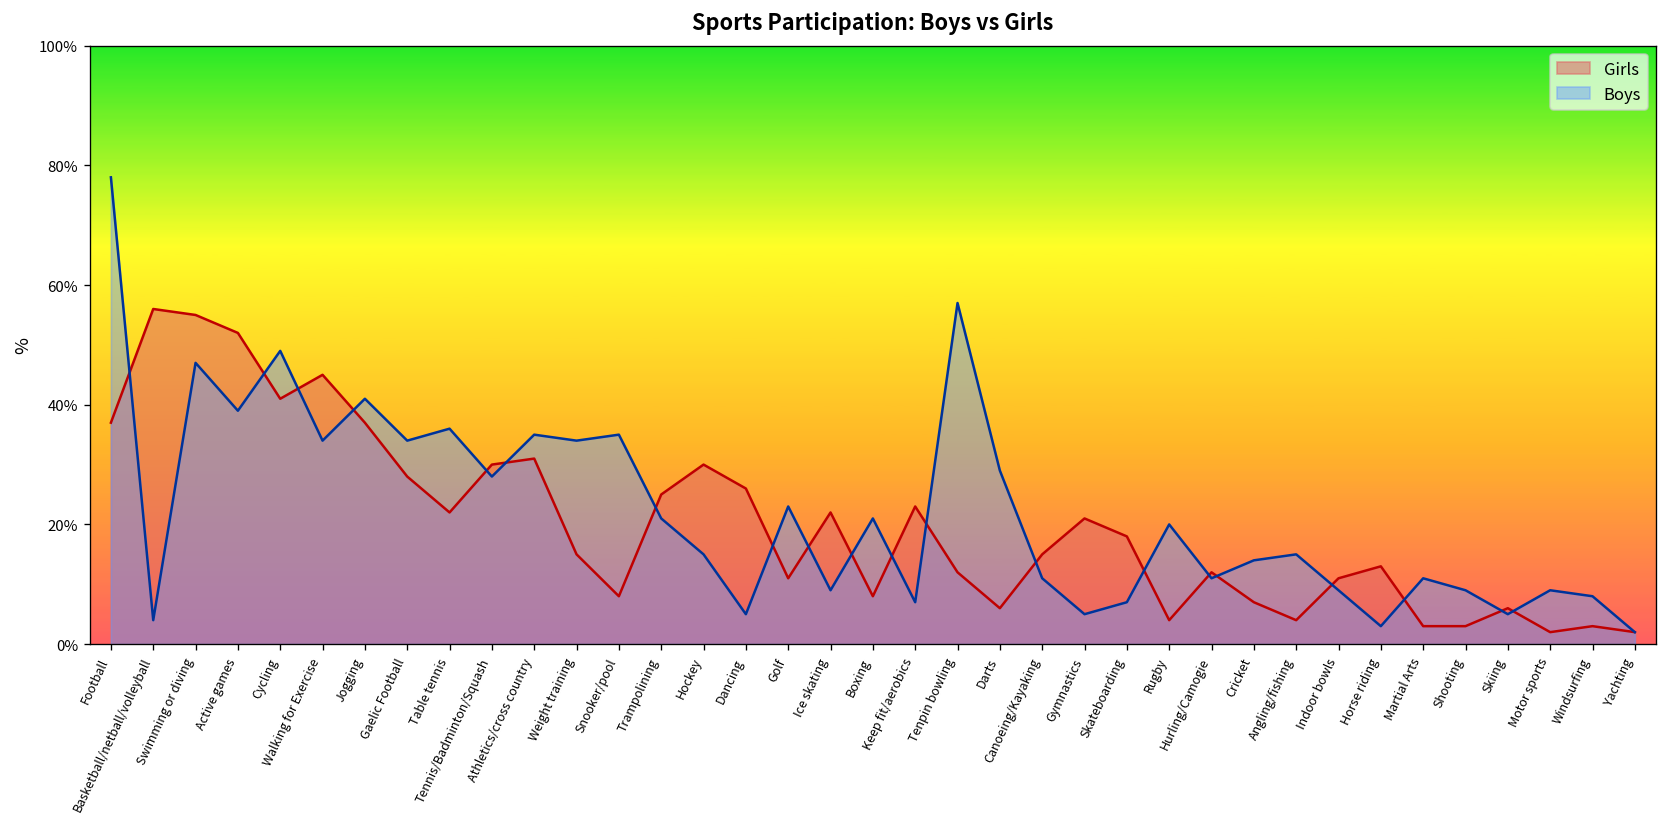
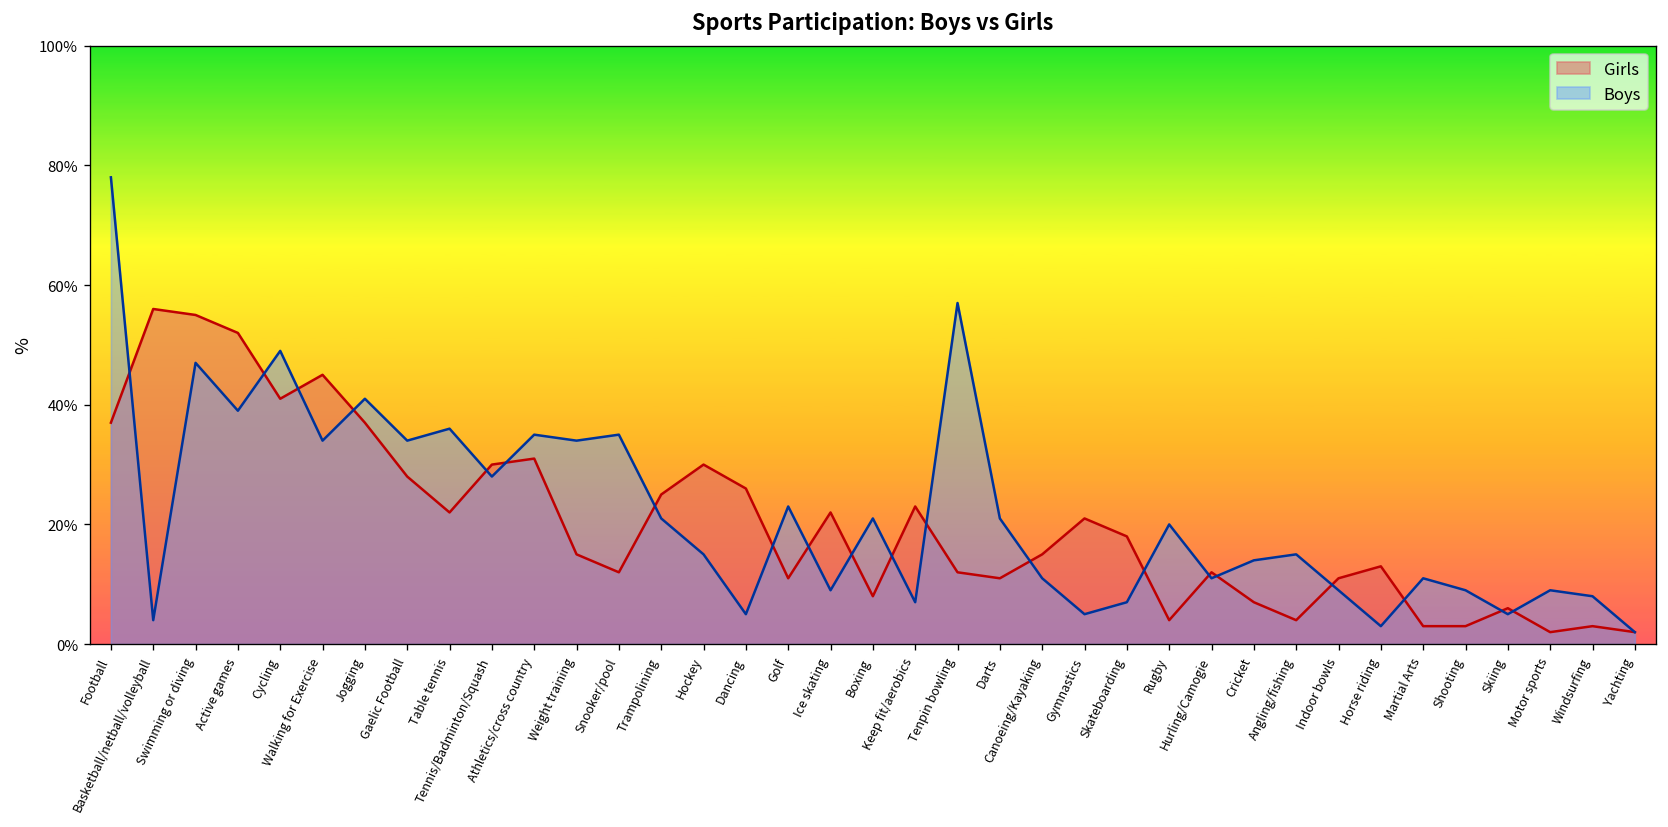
  {
    "Girls": {
      "Football": "37%",
      "Basketball/netball/volleyball": "56%",
      "Swimming or diving": "55%",
      "Active games": "52%",
      "Cycling": "41%",
      "Walking for Exercise": "45%",
      "Jogging": "37%",
      "Gaelic Football": "28%",
      "Table tennis": "22%",
      "Tennis/Badminton/Squash": "30%",
      "Athletics/cross country": "31%",
      "Weight training": "15%",
-     "Snooker/pool": "8%",
+     "Snooker/pool": "12%",
      "Trampolining": "25%",
      "Hockey": "30%",
      "Dancing": "26%",
      "Golf": "11%",
      "Ice skating": "22%",
      "Boxing": "8%",
      "Keep fit/aerobics": "23%",
      "Tenpin bowling": "12%",
-     "Darts": "6%",
+     "Darts": "11%",
      "Canoeing/Kayaking": "15%",
      "Gymnastics": "21%",
      "Skateboarding": "18%",
      "Rugby": "4%",
      "Hurling/Camogie": "12%",
      "Cricket": "7%",
      "Angling/fishing": "4%",
      "Indoor bowls": "11%",
      "Horse riding": "13%",
      "Martial Arts": "3%",
      "Shooting": "3%",
      "Skiing": "6%",
      "Motor sports": "2%",
      "Windsurfing": "3%"
    },
    "Boys": {
      "Football": "78%",
      "Basketball/netball/volleyball": "4%",
      "Swimming or diving": "47%",
      "Active games": "39%",
      "Cycling": "49%",
      "Walking for Exercise": "34%",
      "Jogging": "41%",
      "Gaelic Football": "34%",
      "Table tennis": "36%",
      "Tennis/Badminton/Squash": "28%",
      "Athletics/cross country": "35%",
      "Weight training": "34%",
      "Snooker/pool": "35%",
      "Trampolining": "21%",
      "Hockey": "15%",
      "Dancing": "5%",
      "Golf": "23%",
      "Ice skating": "9%",
      "Boxing": "21%",
      "Keep fit/aerobics": "7%",
      "Tenpin bowling": "57%",
-     "Darts": "29%",
+     "Darts": "21%",
      "Canoeing/Kayaking": "11%",
      "Gymnastics": "5%",
      "Skateboarding": "7%",
      "Rugby": "20%",
      "Hurling/Camogie": "11%",
      "Cricket": "14%",
      "Angling/fishing": "15%",
      "Indoor bowls": "9%",
      "Horse riding": "3%",
      "Martial Arts": "11%",
      "Shooting": "9%",
      "Skiing": "5%",
      "Motor sports": "9%",
      "Windsurfing": "8%"
    }
  }
